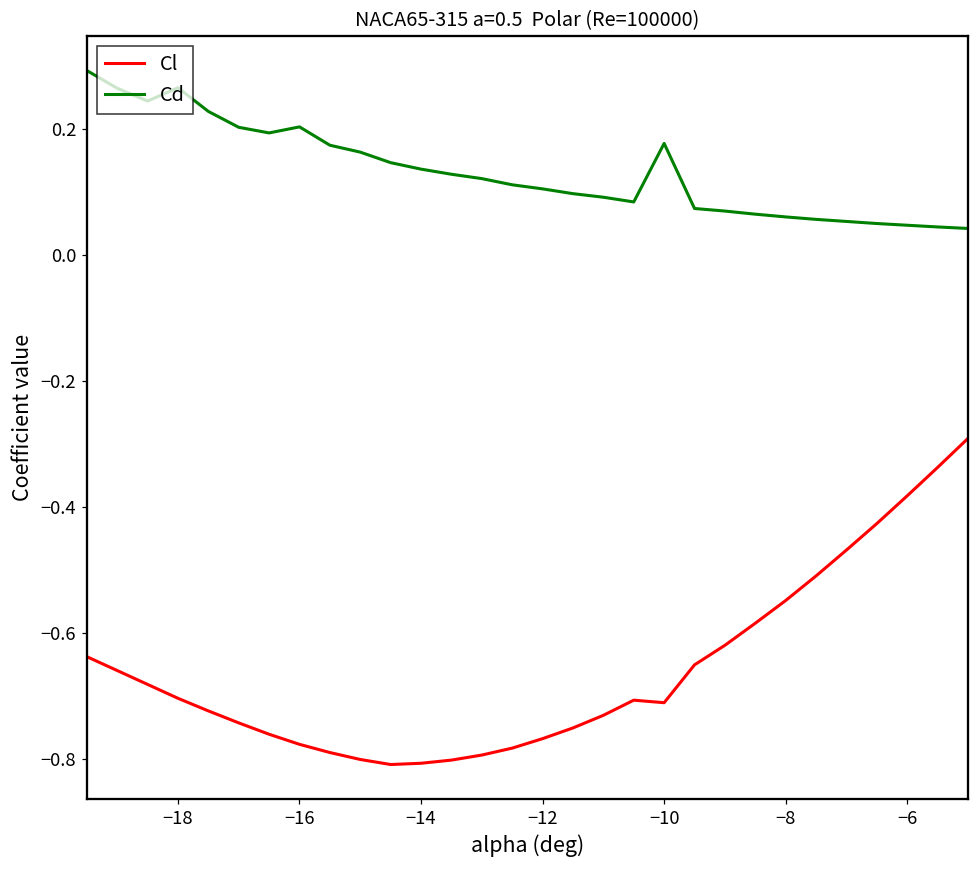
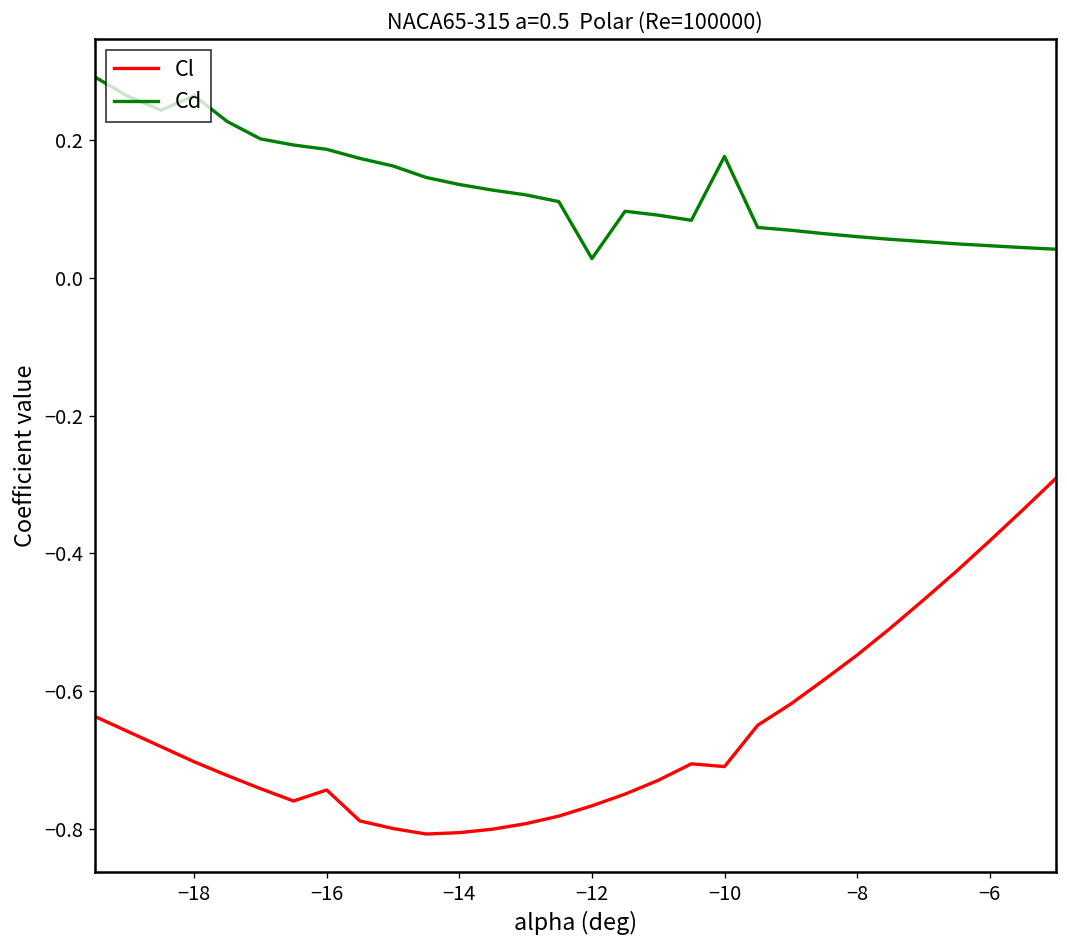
  {
    "Cl": {
      "−18": -0.70,
-     "−16": -0.78,
+     "−16": -0.74,
      "−14": -0.81,
      "−12": -0.77,
      "−10": -0.71,
      "−8": -0.55,
      "−6": -0.38
    },
    "Cd": {
-     "−16": 0.20,
+     "−16": 0.19,
      "−14": 0.14,
-     "−12": 0.10,
+     "−12": 0.03,
      "−10": 0.18,
      "−8": 0.06,
      "−6": 0.05
    }
  }
